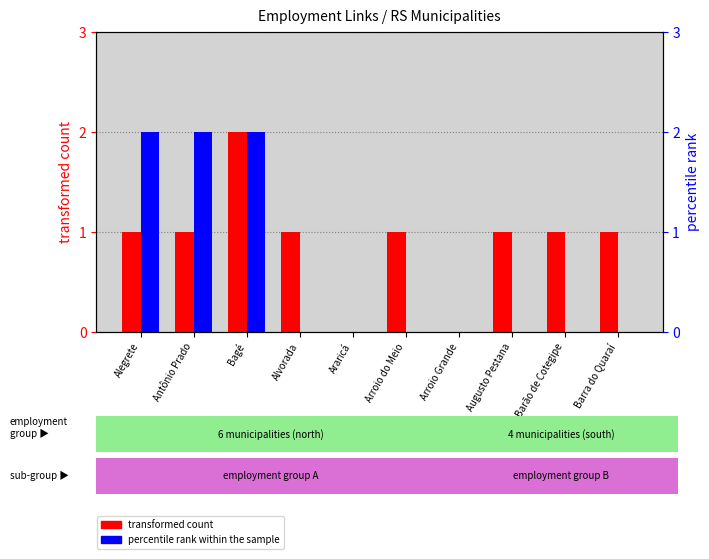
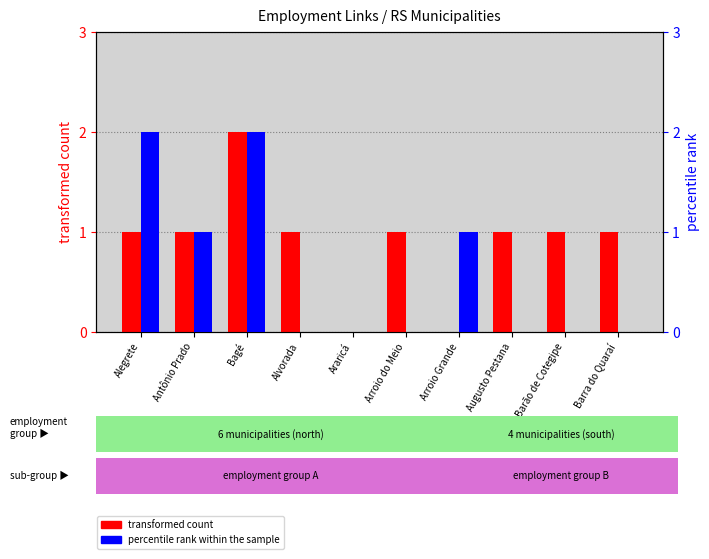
  {
    "transformed count": {
      "Alegrete": 1.0,
      "Antônio Prado": 1.0,
      "Bagé": 2.0,
      "Alvorada": 1.0,
      "Araricá": 0.0,
      "Arroio do Meio": 1.0,
      "Arroio Grande": 0.0,
      "Augusto Pestana": 1.0,
      "Barão de Cotegipe": 1.0,
      "Barra do Quaraí": 1.0
    },
    "percentile rank within the sample": {
      "Alegrete": 2,
-     "Antônio Prado": 2,
+     "Antônio Prado": 1,
      "Bagé": 2,
      "Alvorada": 0,
      "Araricá": 0,
      "Arroio do Meio": 0,
-     "Arroio Grande": 0,
+     "Arroio Grande": 1,
      "Augusto Pestana": 0,
      "Barão de Cotegipe": 0,
      "Barra do Quaraí": 0
    }
  }
